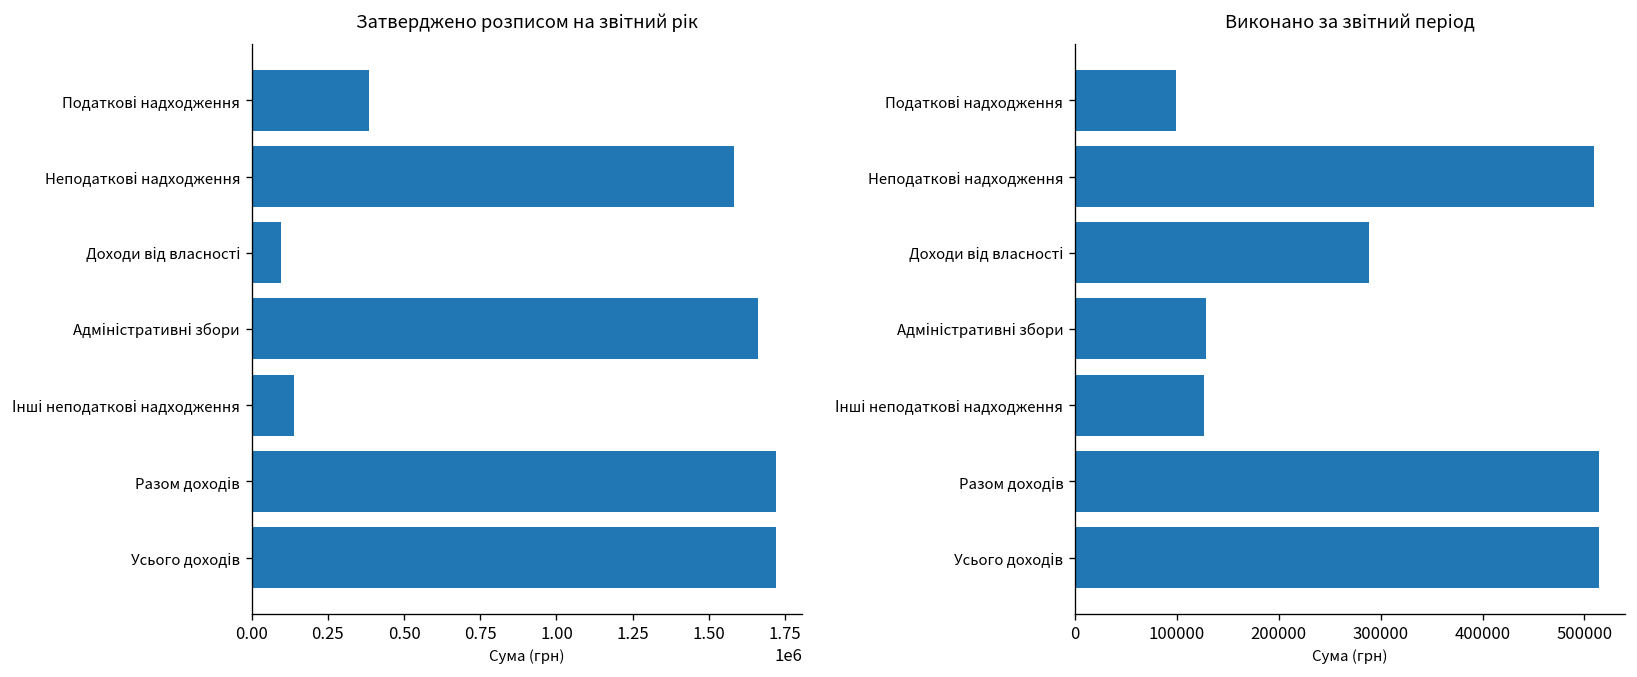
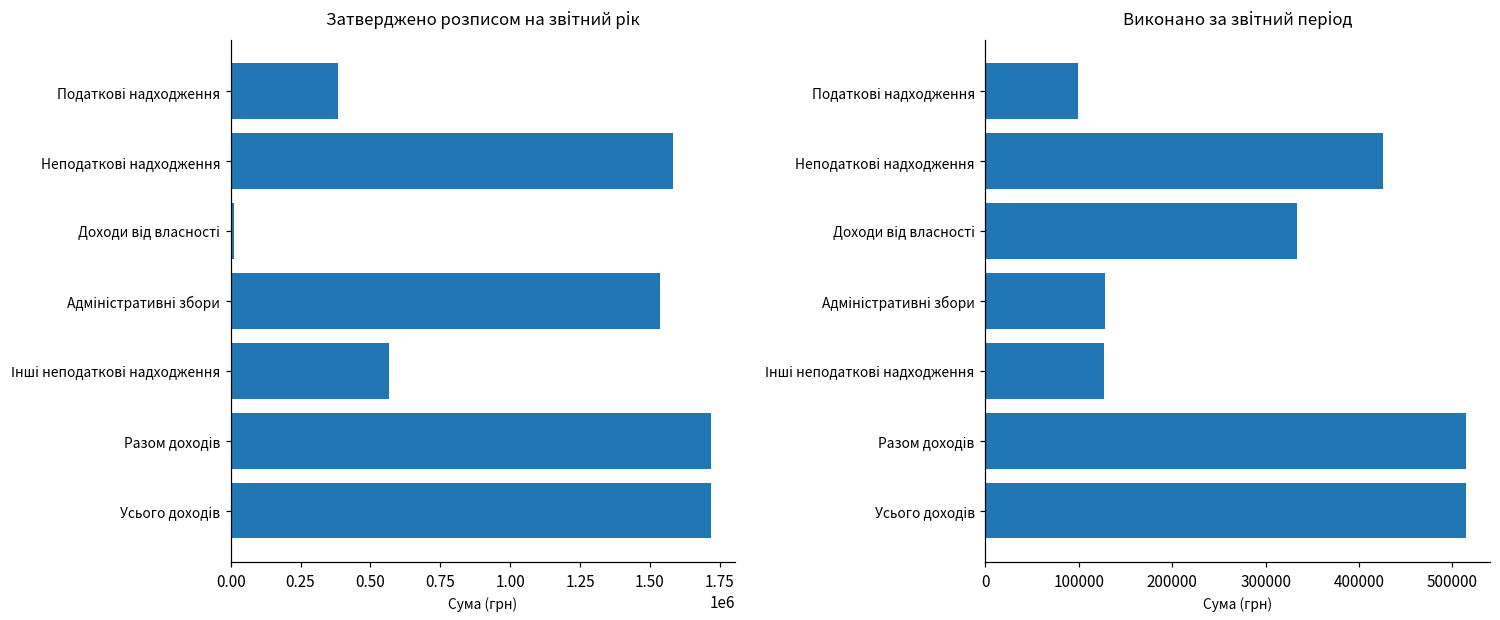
  {
    "Затверджено розписом на звітний рік": {
      "Податкові надходження": 380000,
      "Неподаткові надходження": 1580000,
-     "Доходи від власності": 100000,
-     "Адміністративні збори": 1660000,
-     "Інші неподаткові надходження": 140000,
+     "Доходи від власності": 10000,
+     "Адміністративні збори": 1540000,
+     "Інші неподаткові надходження": 570000,
      "Разом доходів": 1720000,
      "Усього доходів": 1720000
    },
    "Виконано за звітний період": {
      "Податкові надходження": 100000,
-     "Неподаткові надходження": 510000,
-     "Доходи від власності": 290000,
+     "Неподаткові надходження": 430000,
+     "Доходи від власності": 330000,
      "Адміністративні збори": 130000,
      "Інші неподаткові надходження": 130000,
      "Разом доходів": 510000,
      "Усього доходів": 510000
    }
  }
